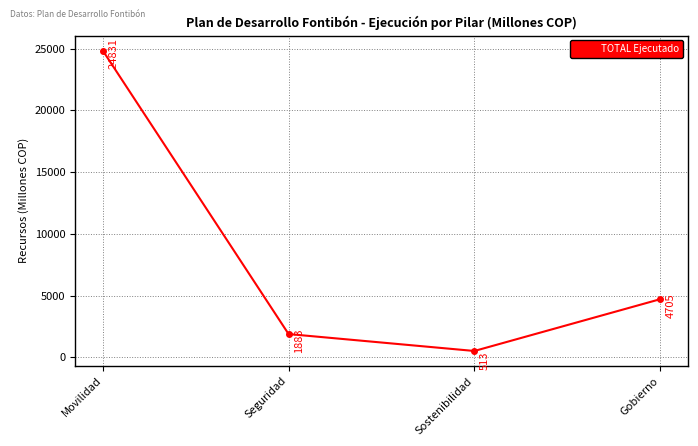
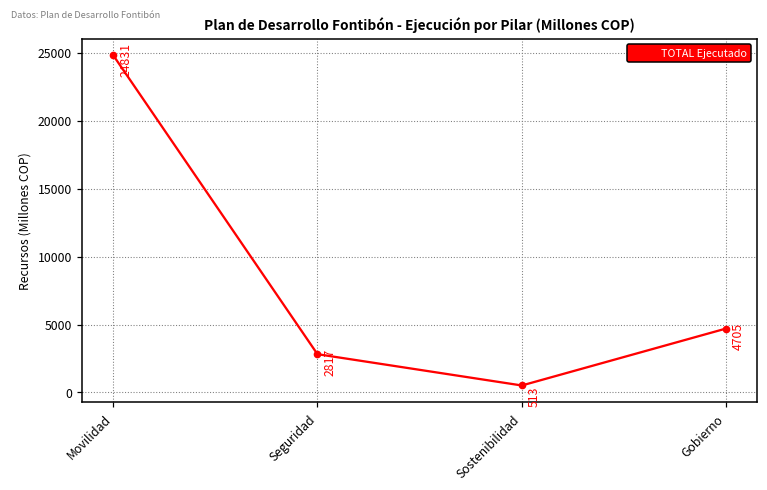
  {
    "Movilidad": 24831,
-   "Seguridad": 1883,
+   "Seguridad": 2817,
    "Sostenibilidad": 513,
    "Gobierno": 4705
  }
